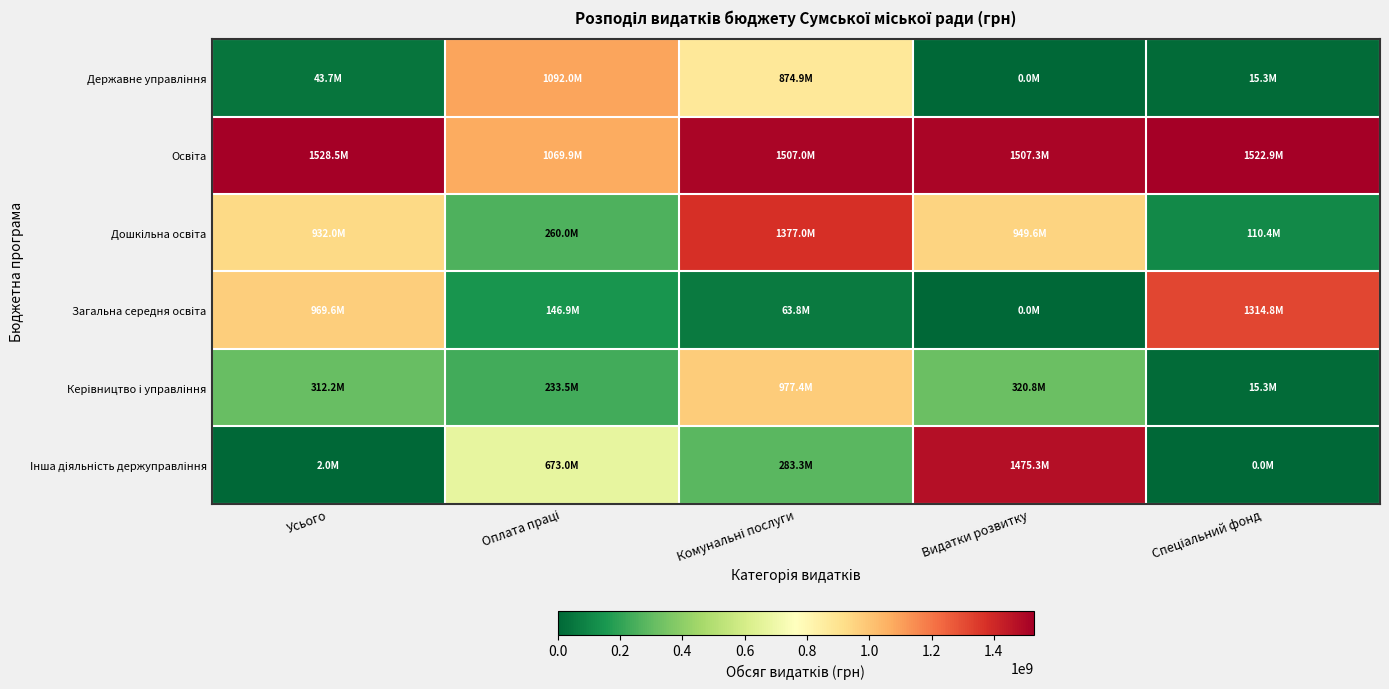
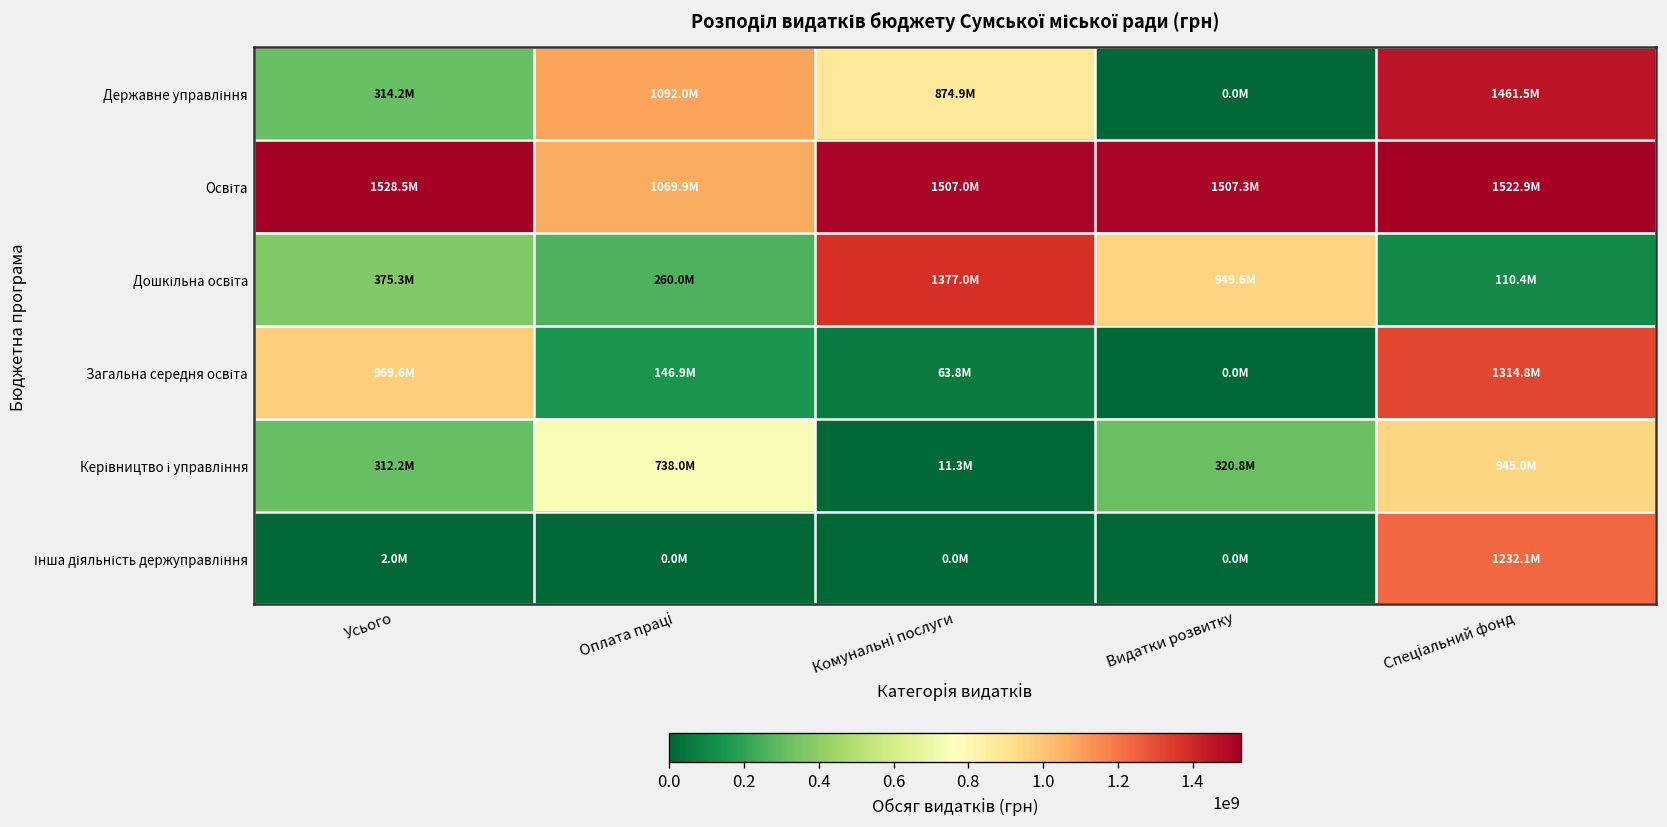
  {
    "Державне управління": {
-     "Усього": "43.7M",
+     "Усього": "314.2M",
      "Оплата праці": "1092.0M",
      "Комунальні послуги": "874.9M",
      "Видатки розвитку": "0.0M",
-     "Спеціальний фонд": "15.3M"
+     "Спеціальний фонд": "1461.5M"
    },
    "Освіта": {
      "Усього": "1528.5M",
      "Оплата праці": "1069.9M",
      "Комунальні послуги": "1507.0M",
      "Видатки розвитку": "1507.3M",
      "Спеціальний фонд": "1522.9M"
    },
    "Дошкільна освіта": {
-     "Усього": "932.0M",
+     "Усього": "375.3M",
      "Оплата праці": "260.0M",
      "Комунальні послуги": "1377.0M",
      "Видатки розвитку": "949.6M",
      "Спеціальний фонд": "110.4M"
    },
    "Загальна середня освіта": {
      "Усього": "969.6M",
      "Оплата праці": "146.9M",
      "Комунальні послуги": "63.8M",
      "Видатки розвитку": "0.0M",
      "Спеціальний фонд": "1314.8M"
    },
    "Керівництво і управління": {
      "Усього": "312.2M",
-     "Оплата праці": "233.5M",
-     "Комунальні послуги": "977.4M",
+     "Оплата праці": "738.0M",
+     "Комунальні послуги": "11.3M",
      "Видатки розвитку": "320.8M",
-     "Спеціальний фонд": "15.3M"
+     "Спеціальний фонд": "945.0M"
    },
    "Інша діяльність держуправління": {
      "Усього": "2.0M",
-     "Оплата праці": "673.0M",
-     "Комунальні послуги": "283.3M",
-     "Видатки розвитку": "1475.3M",
-     "Спеціальний фонд": "0.0M"
+     "Оплата праці": "0.0M",
+     "Комунальні послуги": "0.0M",
+     "Видатки розвитку": "0.0M",
+     "Спеціальний фонд": "1232.1M"
    }
  }
